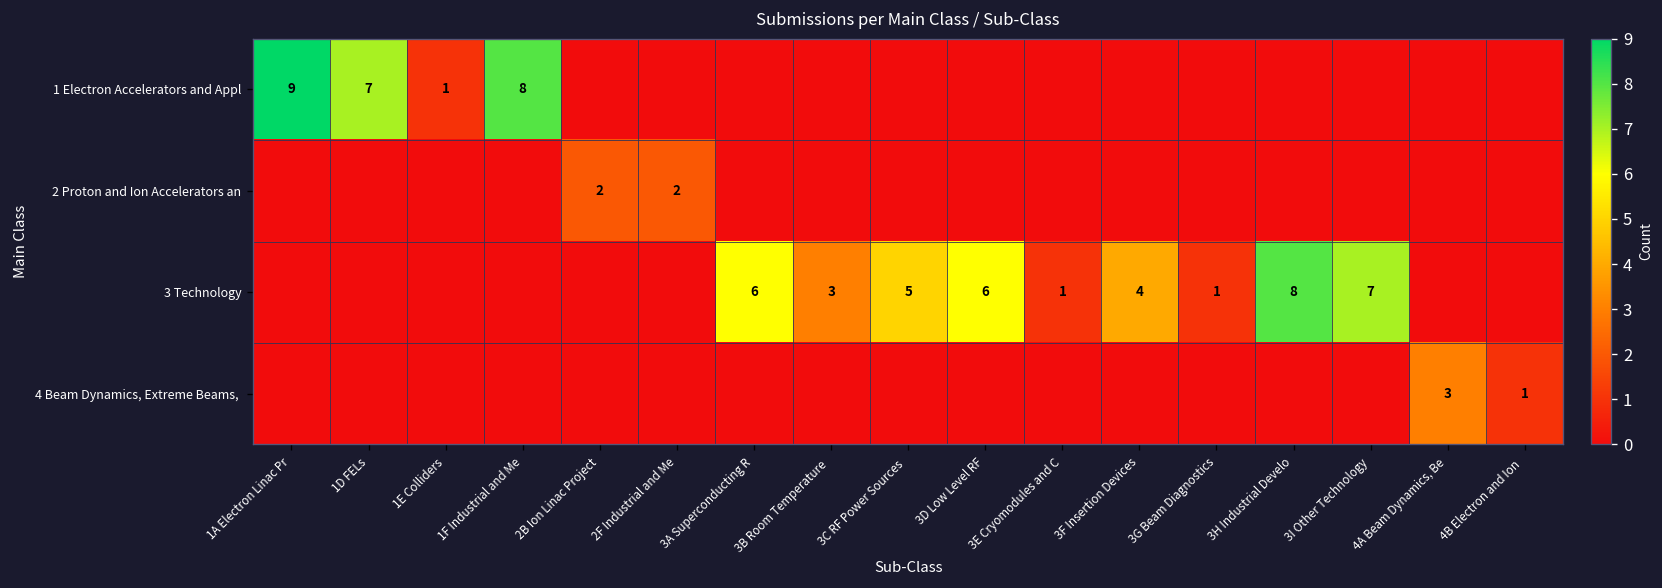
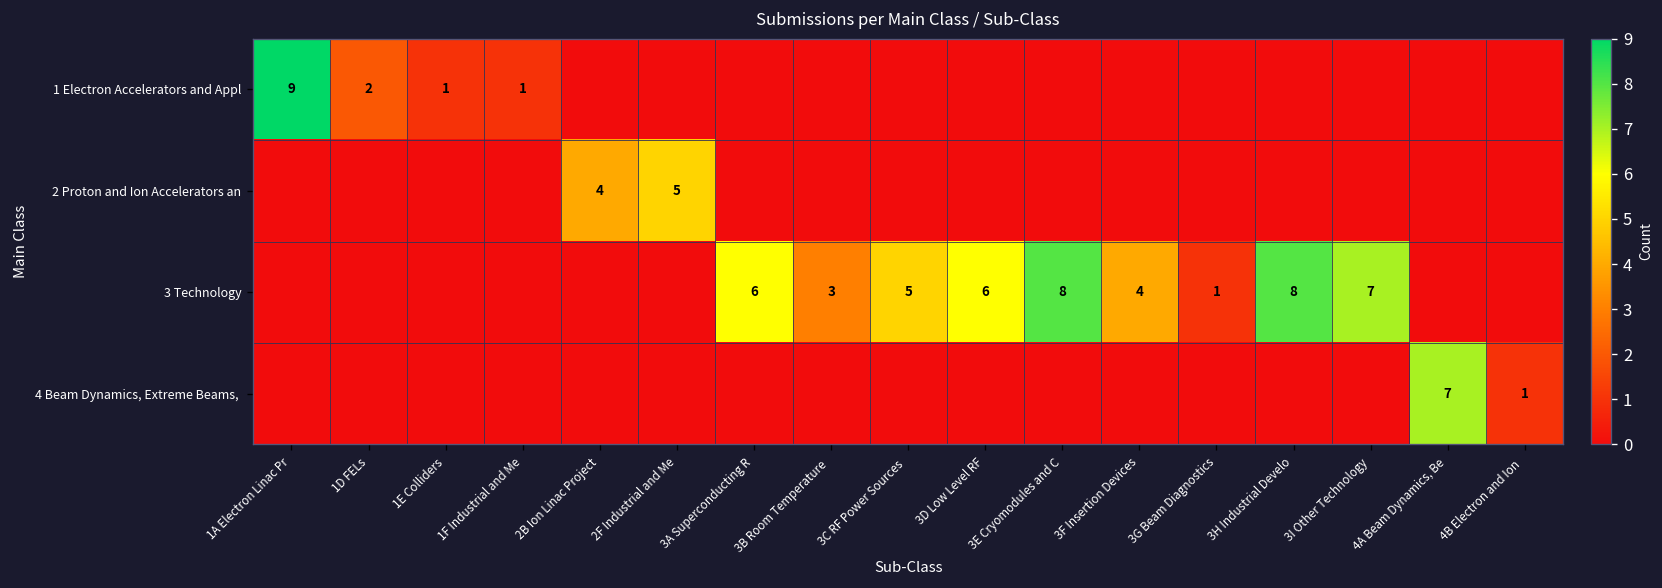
  {
    "1 Electron Accelerators and Appl": {
      "1A Electron Linac Pr": 9,
-     "1D FELs": 7,
+     "1D FELs": 2,
      "1E Colliders": 1,
-     "1F Industrial and Me": 8
+     "1F Industrial and Me": 1
    },
    "2 Proton and Ion Accelerators an": {
-     "2B Ion Linac Project": 2,
-     "2F Industrial and Me": 2
+     "2B Ion Linac Project": 4,
+     "2F Industrial and Me": 5
    },
    "3 Technology": {
      "3A Superconducting R": 6,
      "3B Room Temperature": 3,
      "3C RF Power Sources": 5,
      "3D Low Level RF": 6,
-     "3E Cryomodules and C": 1,
+     "3E Cryomodules and C": 8,
      "3F Insertion Devices": 4,
      "3G Beam Diagnostics": 1,
      "3H Industrial Develo": 8,
      "3I Other Technology": 7
    },
    "4 Beam Dynamics, Extreme Beams,": {
-     "4A Beam Dynamics, Be": 3,
+     "4A Beam Dynamics, Be": 7,
      "4B Electron and Ion": 1
    }
  }
